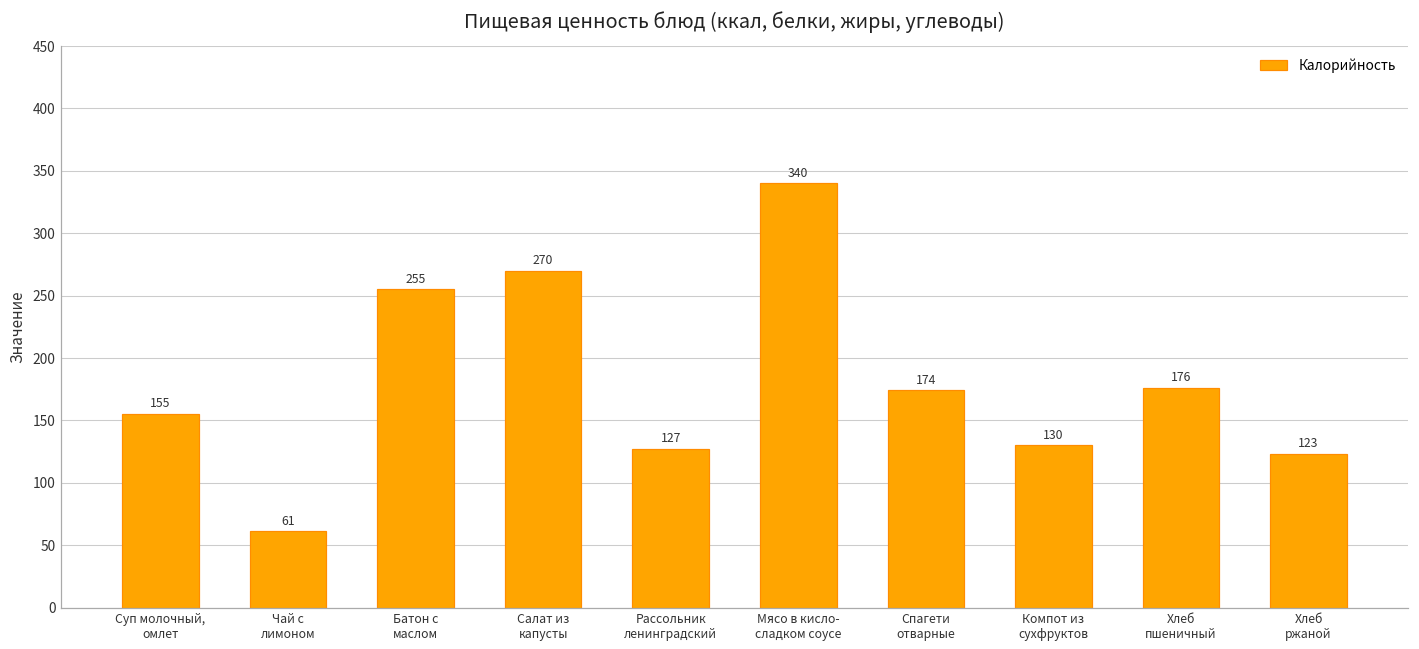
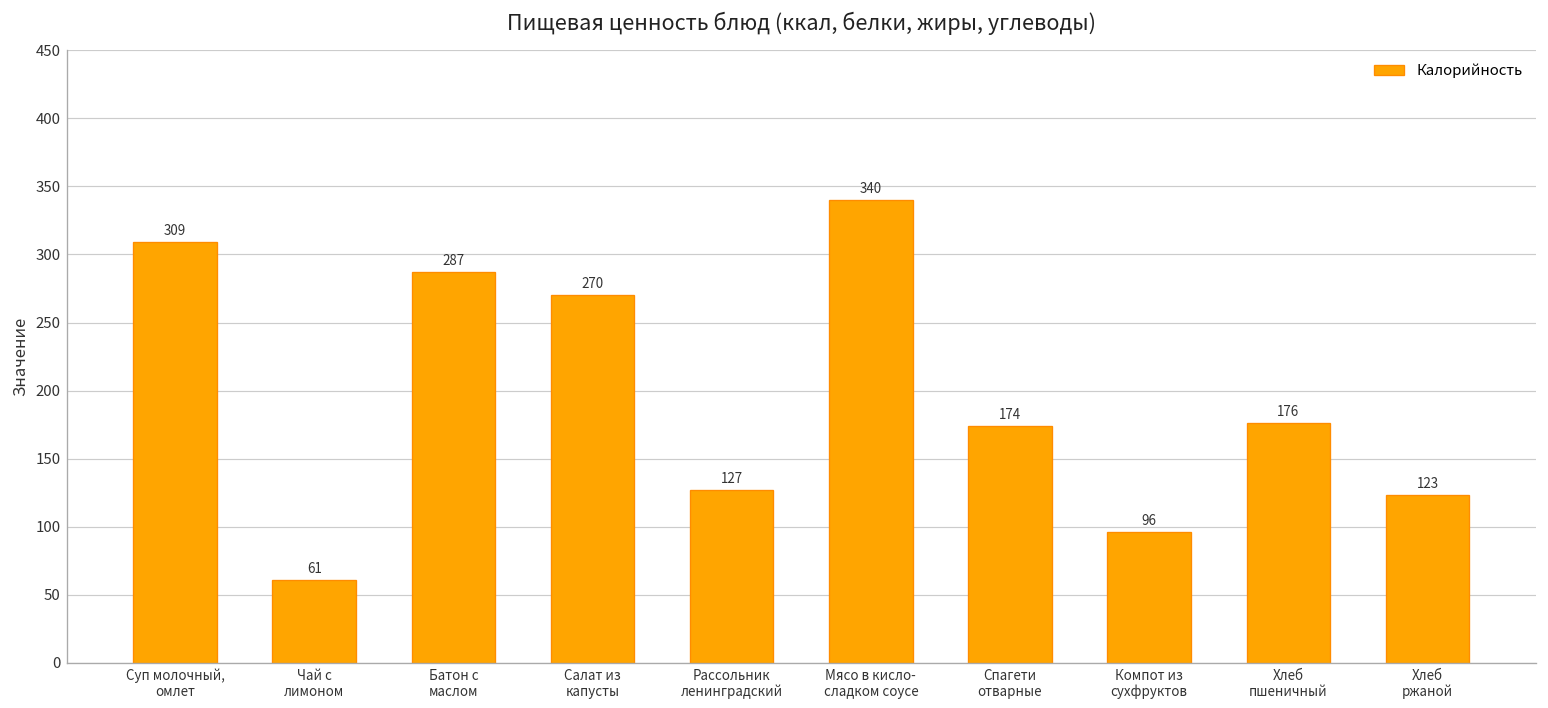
  {
-   "Суп молочный, омлет": 155,
+   "Суп молочный, омлет": 309,
    "Чай с лимоном": 61,
-   "Батон с маслом": 255,
+   "Батон с маслом": 287,
    "Салат из капусты": 270,
    "Рассольник ленинградский": 127,
    "Мясо в кисло- сладком соусе": 340,
    "Спагети отварные": 174,
-   "Компот из сухфруктов": 130,
+   "Компот из сухфруктов": 96,
    "Хлеб пшеничный": 176,
    "Хлеб ржаной": 123
  }
